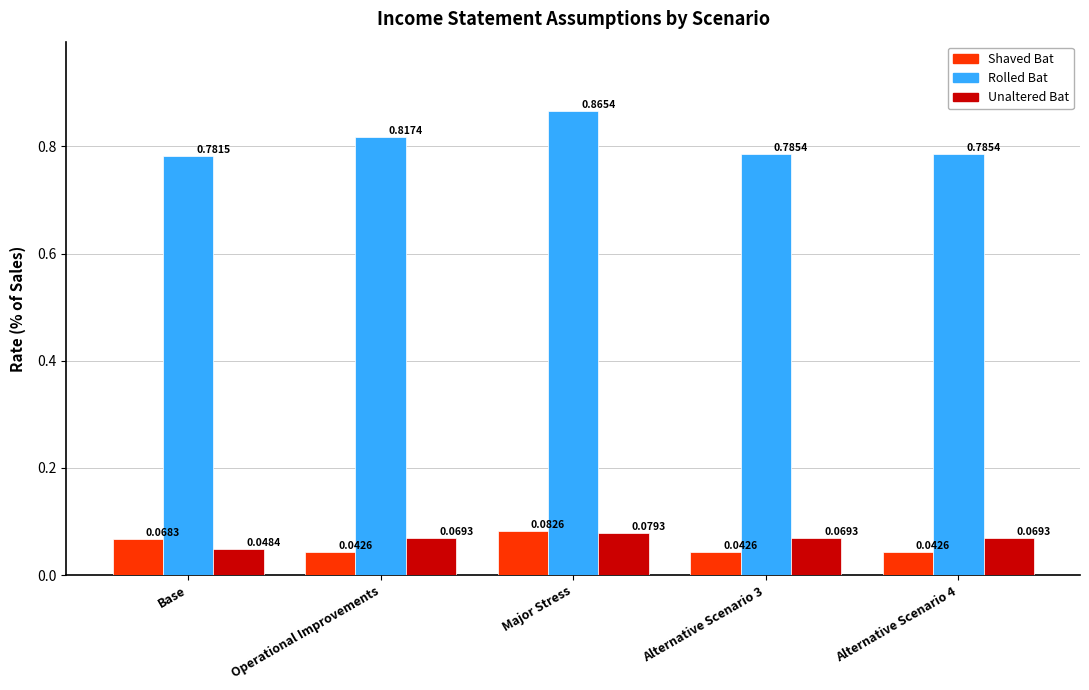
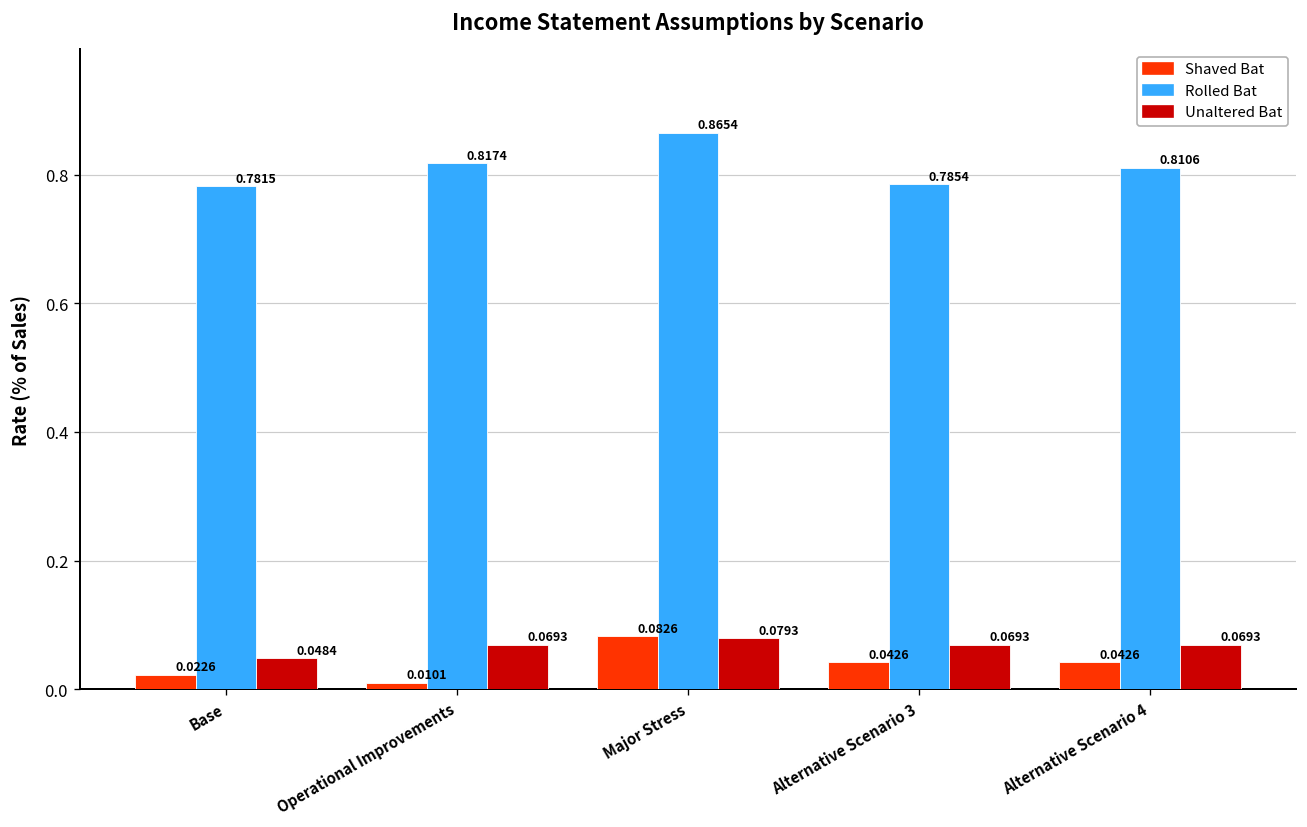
  {
    "Shaved Bat": {
-     "Base": 0.0683,
-     "Operational Improvements": 0.0426,
+     "Base": 0.0226,
+     "Operational Improvements": 0.0101,
      "Major Stress": 0.0826,
      "Alternative Scenario 3": 0.0426,
      "Alternative Scenario 4": 0.0426
    },
    "Rolled Bat": {
      "Base": 0.7815,
      "Operational Improvements": 0.8174,
      "Major Stress": 0.8654,
      "Alternative Scenario 3": 0.7854,
-     "Alternative Scenario 4": 0.7854
+     "Alternative Scenario 4": 0.8106
    },
    "Unaltered Bat": {
      "Base": 0.0484,
      "Operational Improvements": 0.0693,
      "Major Stress": 0.0793,
      "Alternative Scenario 3": 0.0693,
      "Alternative Scenario 4": 0.0693
    }
  }
